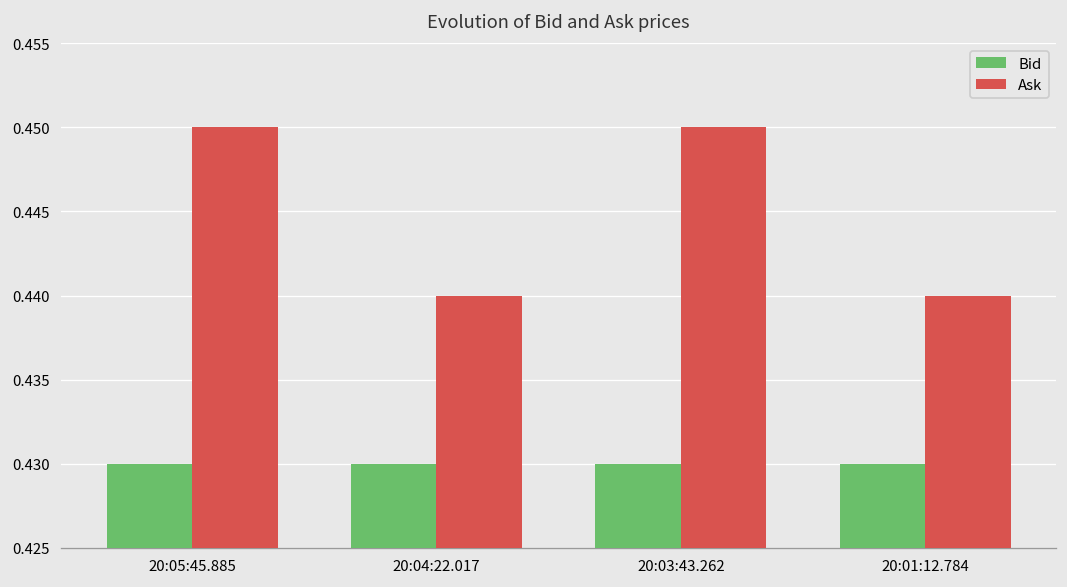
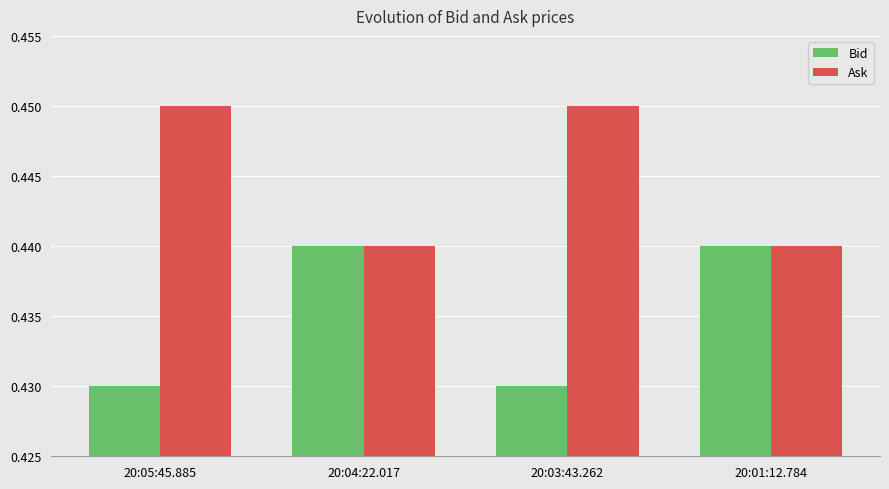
  {
    "Bid": {
      "20:05:45.885": 0.43,
-     "20:04:22.017": 0.43,
+     "20:04:22.017": 0.44,
      "20:03:43.262": 0.43,
-     "20:01:12.784": 0.43
+     "20:01:12.784": 0.44
    },
    "Ask": {
      "20:05:45.885": 0.45,
      "20:04:22.017": 0.44,
      "20:03:43.262": 0.45,
      "20:01:12.784": 0.44
    }
  }
